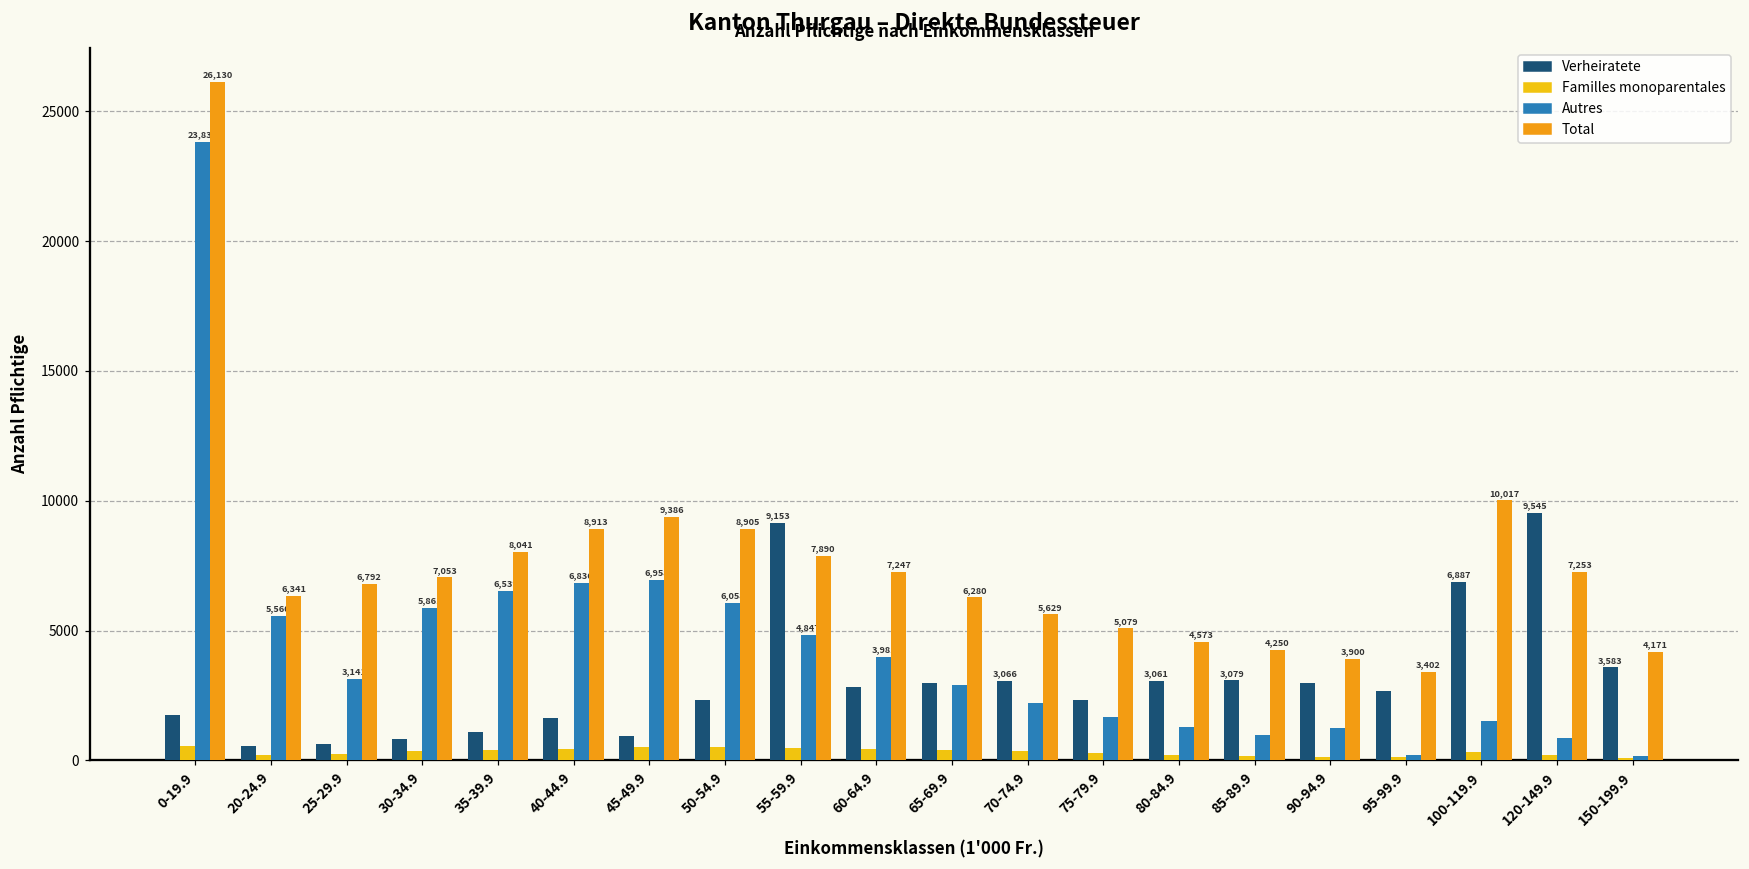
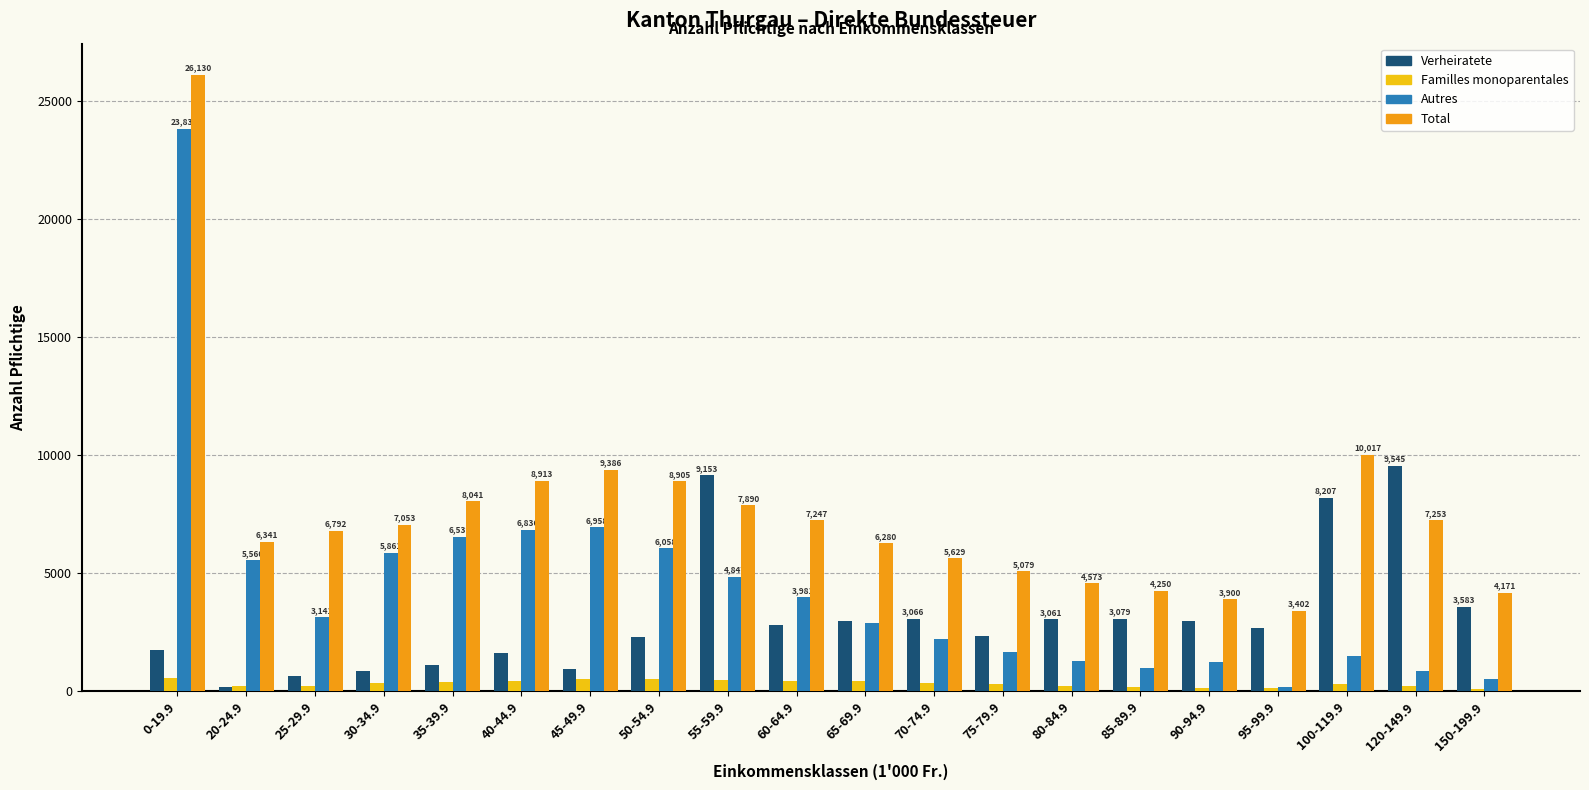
  {
    "Verheiratete": {
-     "20-24.9": "600",
+     "20-24.9": "200",
      "55-59.9": "9,153",
      "70-74.9": "3,066",
      "80-84.9": "3,061",
      "85-89.9": "3,079",
-     "100-119.9": "6,887",
+     "100-119.9": "8,207",
      "120-149.9": "9,545",
      "150-199.9": "3,583"
    },
    "Autres": {
      "65-69.9": "2900",
      "70-74.9": "2200",
      "75-79.9": "1700",
      "80-84.9": "1300",
      "85-89.9": "1000",
      "90-94.9": "1200",
      "95-99.9": "200",
      "100-119.9": "1500",
      "120-149.9": "900",
-     "150-199.9": "200"
+     "150-199.9": "500"
    }
  }
